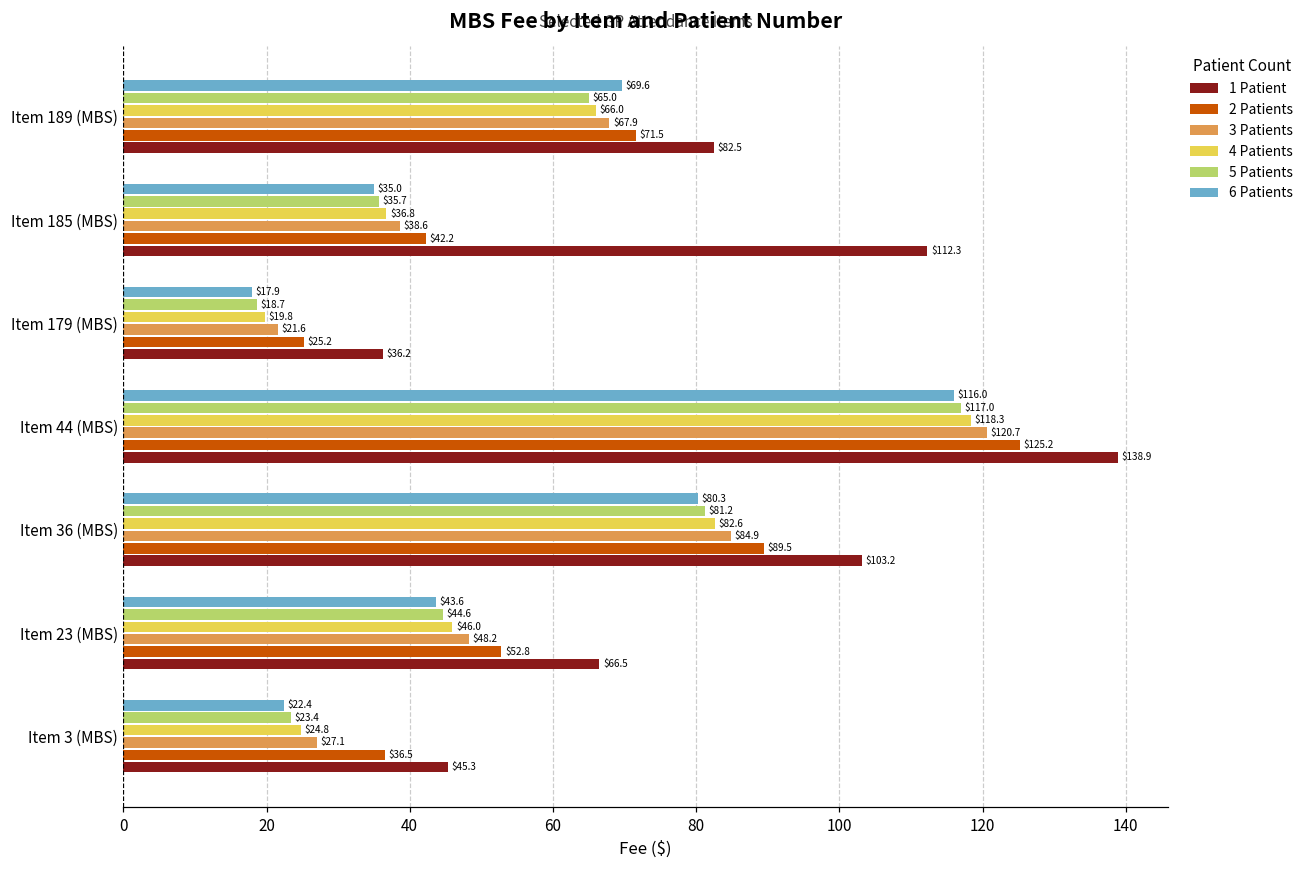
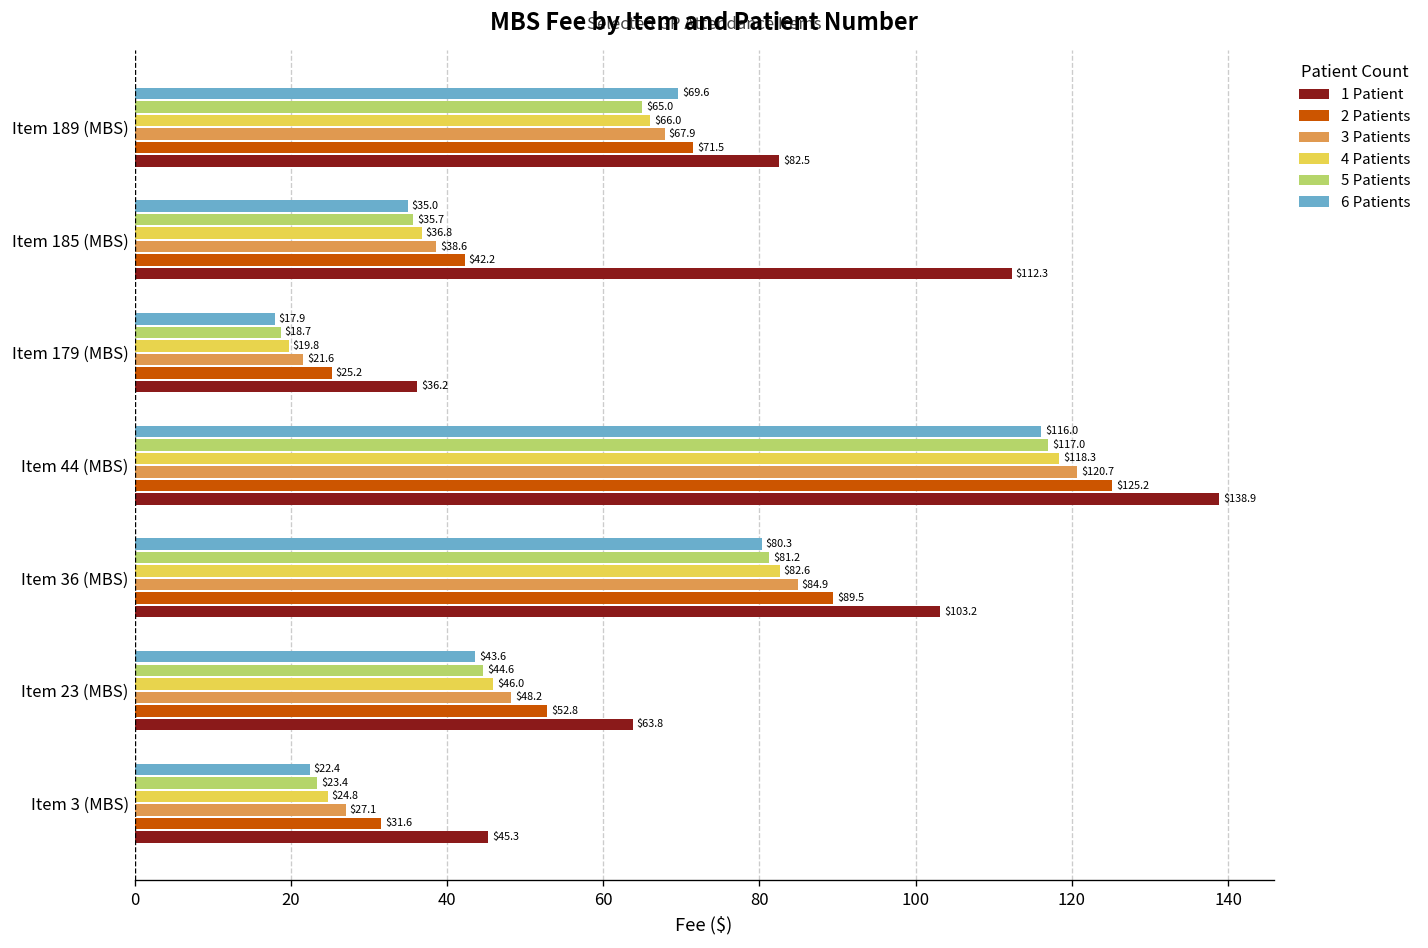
  {
    "1 Patient": {
      "Item 189 (MBS)": "$82.5",
      "Item 185 (MBS)": "$112.3",
      "Item 179 (MBS)": "$36.2",
      "Item 44 (MBS)": "$138.9",
      "Item 36 (MBS)": "$103.2",
-     "Item 23 (MBS)": "$66.5",
+     "Item 23 (MBS)": "$63.8",
      "Item 3 (MBS)": "$45.3"
    },
    "2 Patients": {
      "Item 189 (MBS)": "$71.5",
      "Item 185 (MBS)": "$42.2",
      "Item 179 (MBS)": "$25.2",
      "Item 44 (MBS)": "$125.2",
      "Item 36 (MBS)": "$89.5",
      "Item 23 (MBS)": "$52.8",
-     "Item 3 (MBS)": "$36.5"
+     "Item 3 (MBS)": "$31.6"
    },
    "6 Patients": {
      "Item 189 (MBS)": "$69.6",
      "Item 185 (MBS)": "$35.0",
      "Item 179 (MBS)": "$17.9",
      "Item 44 (MBS)": "$116.0",
      "Item 36 (MBS)": "$80.3",
      "Item 23 (MBS)": "$43.6",
      "Item 3 (MBS)": "$22.4"
    }
  }
